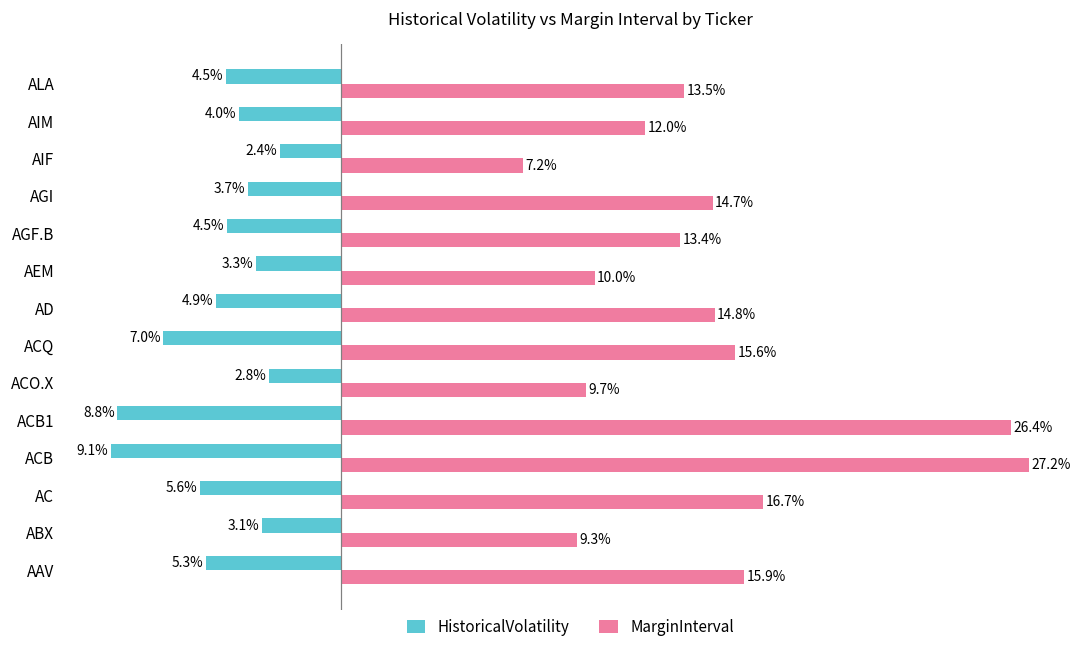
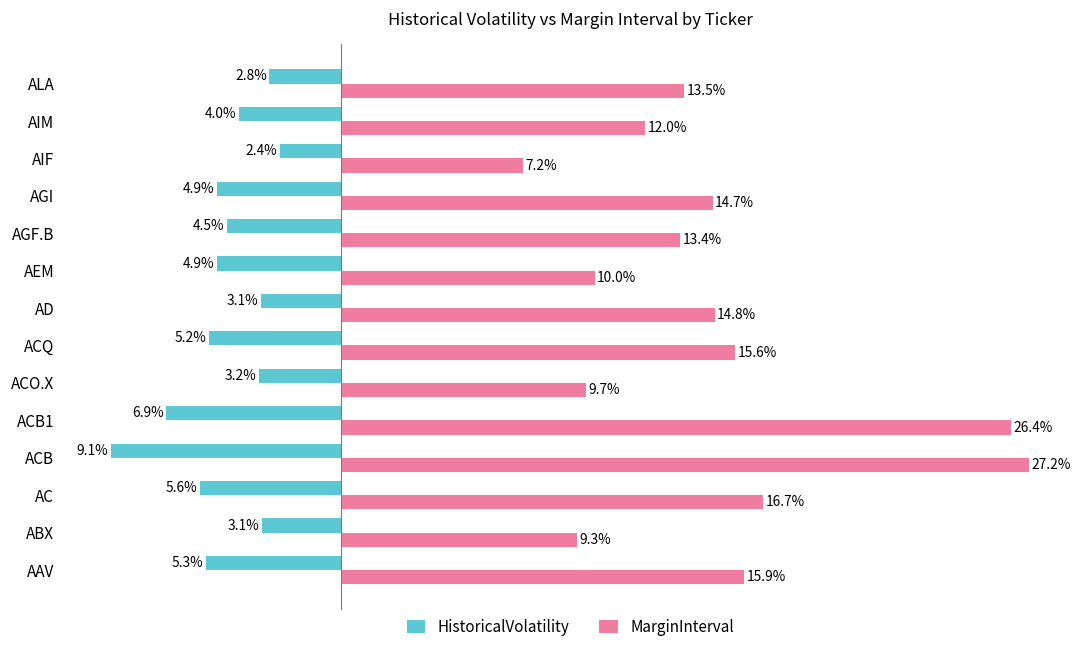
  {
    "HistoricalVolatility": {
-     "ALA": "4.5%",
-     "AGI": "3.7%",
-     "AEM": "3.3%",
-     "AD": "4.9%",
-     "ACQ": "7.0%",
-     "ACO.X": "2.8%",
-     "ACB1": "8.8%"
+     "ALA": "2.8%",
+     "AGI": "4.9%",
+     "AEM": "4.9%",
+     "AD": "3.1%",
+     "ACQ": "5.2%",
+     "ACO.X": "3.2%",
+     "ACB1": "6.9%"
    },
    "MarginInterval": {
      "ALA": "13.5%",
      "AIM": "12.0%",
      "AIF": "7.2%",
      "AGI": "14.7%",
      "AGF.B": "13.4%",
      "AEM": "10.0%",
      "AD": "14.8%",
      "ACQ": "15.6%",
      "ACO.X": "9.7%",
      "ACB1": "26.4%",
      "ACB": "27.2%",
      "AC": "16.7%",
      "ABX": "9.3%",
      "AAV": "15.9%"
    }
  }
